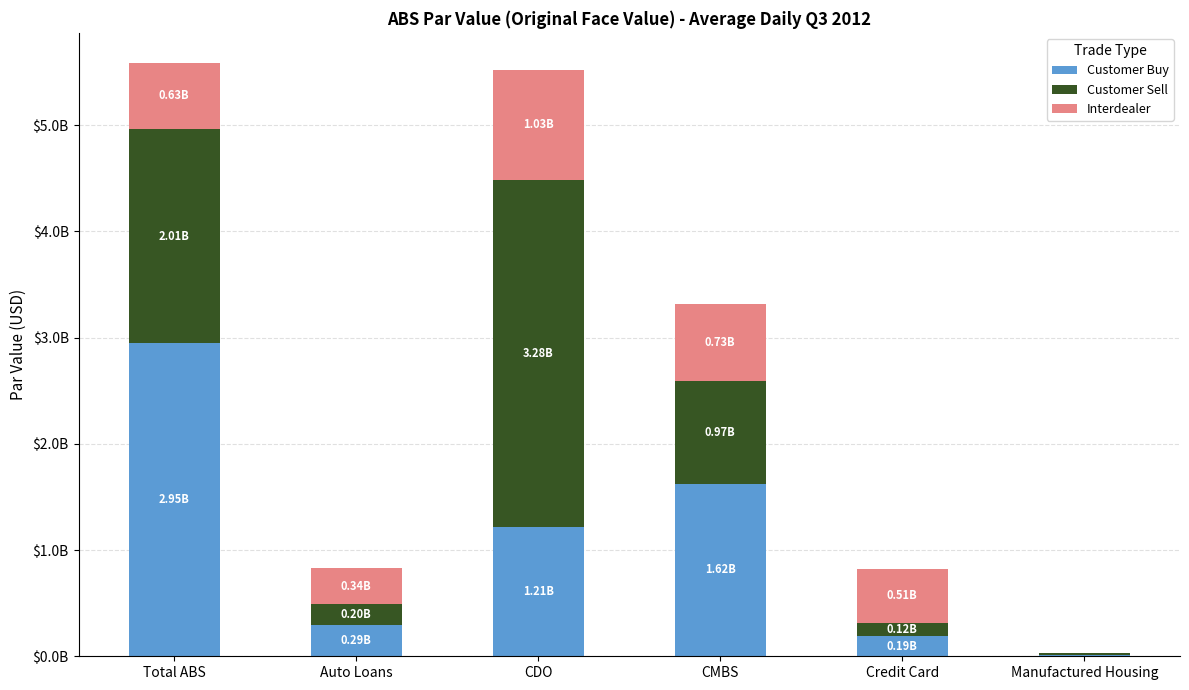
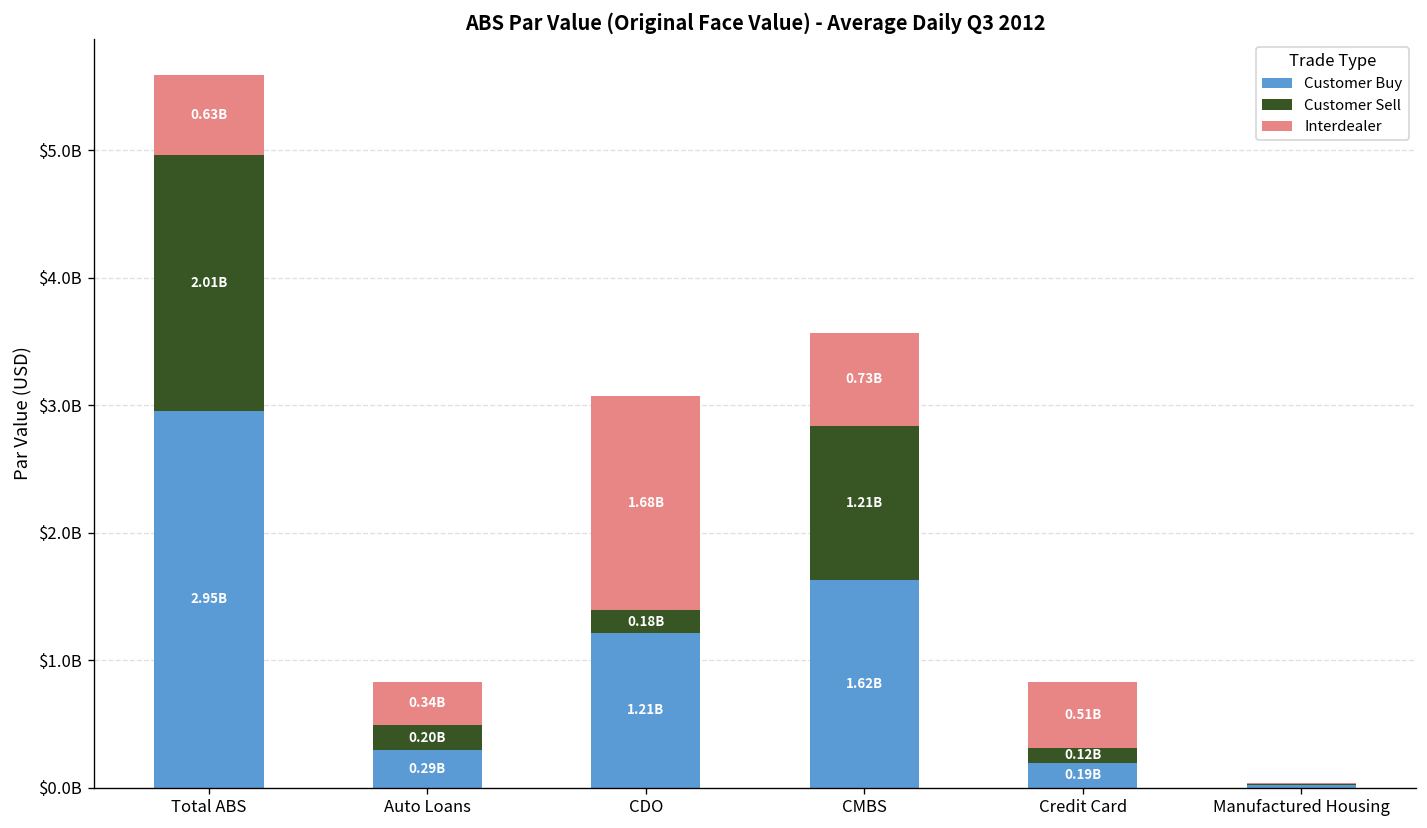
  {
    "Customer Buy": {
      "Total ABS": "2.95B",
      "Auto Loans": "0.29B",
      "CDO": "1.21B",
      "CMBS": "1.62B",
      "Credit Card": "0.19B"
    },
    "Customer Sell": {
      "Total ABS": "2.01B",
      "Auto Loans": "0.20B",
-     "CDO": "3.28B",
-     "CMBS": "0.97B",
+     "CDO": "0.18B",
+     "CMBS": "1.21B",
      "Credit Card": "0.12B"
    },
    "Interdealer": {
      "Total ABS": "0.63B",
      "Auto Loans": "0.34B",
-     "CDO": "1.03B",
+     "CDO": "1.68B",
      "CMBS": "0.73B",
      "Credit Card": "0.51B"
    }
  }
